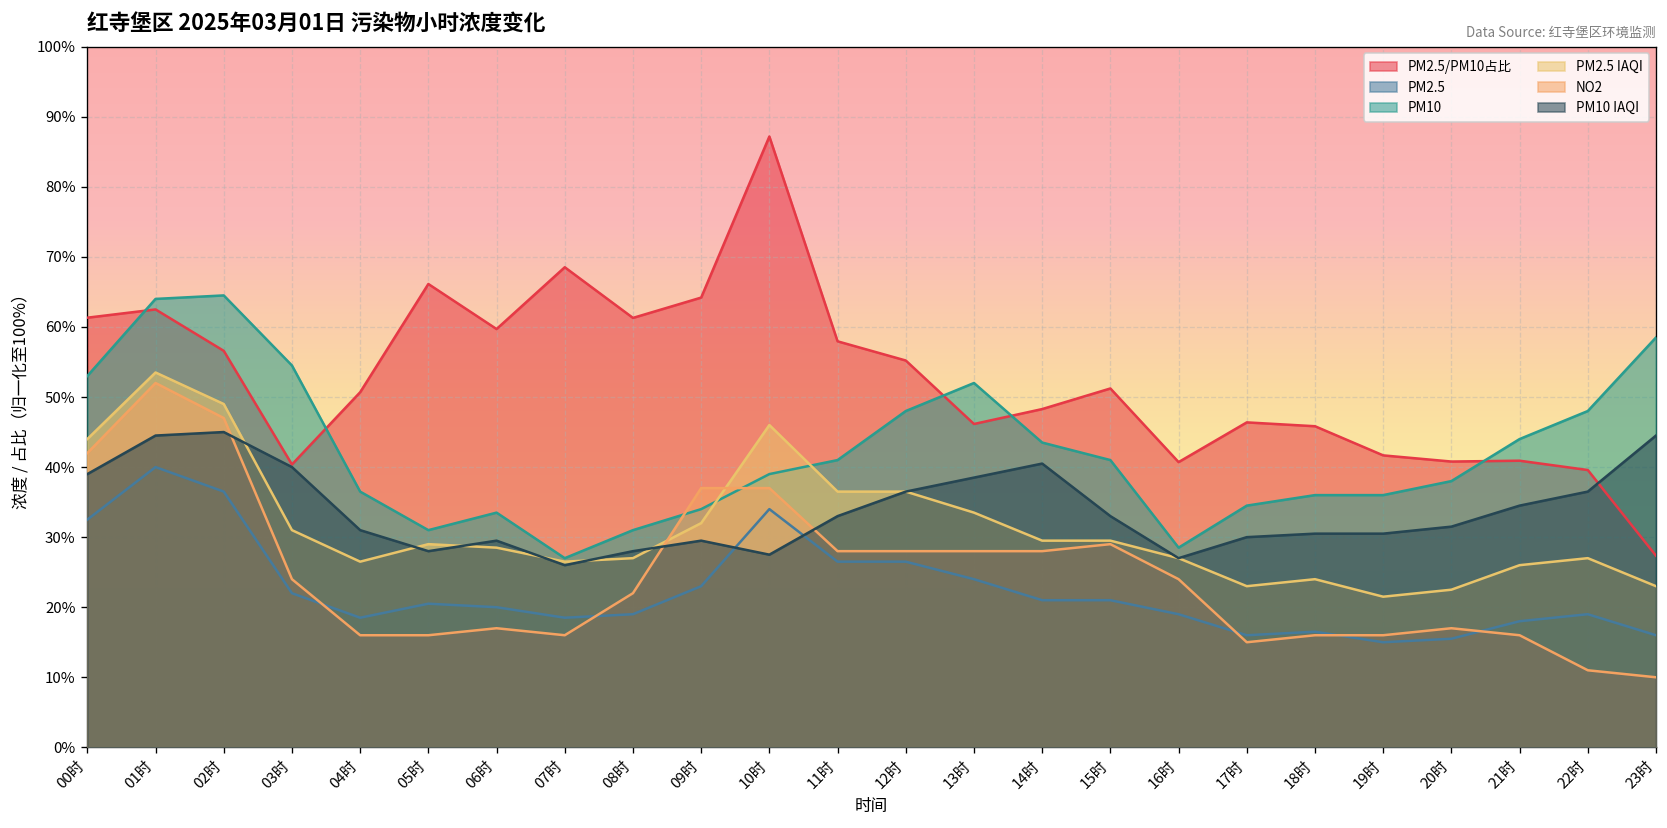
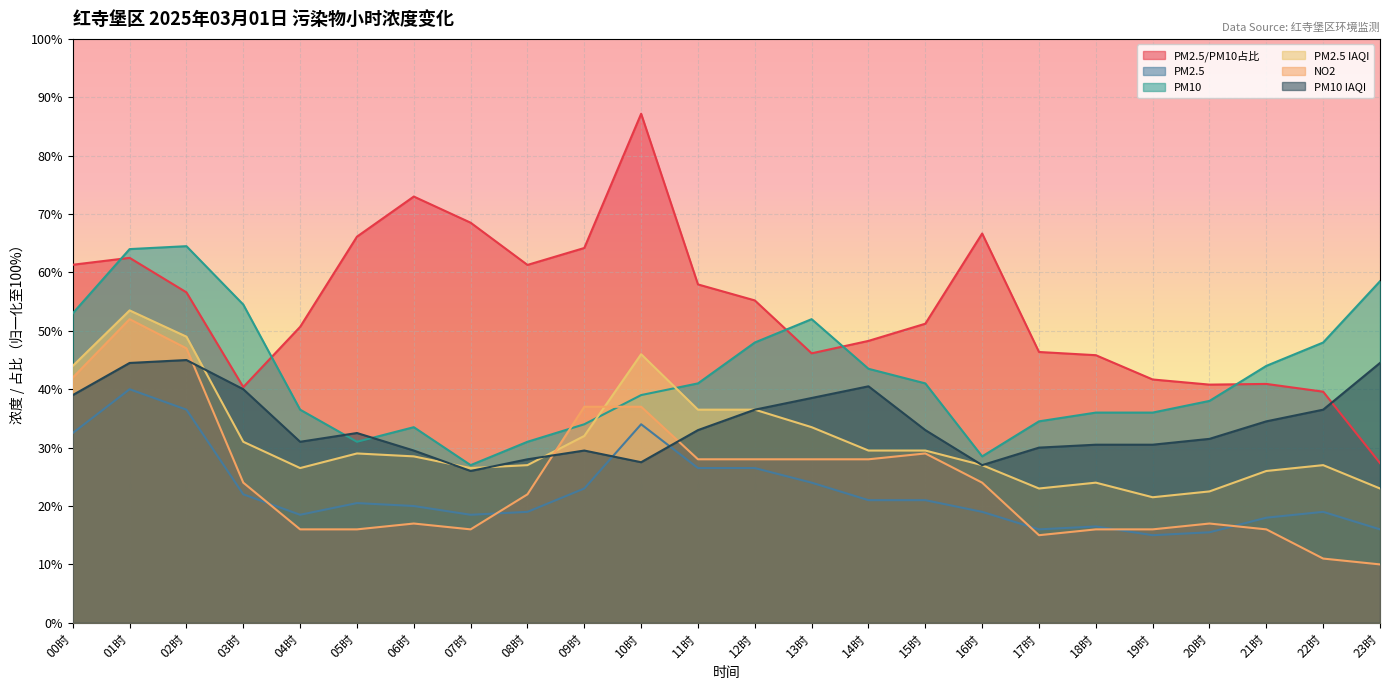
  {
    "PM2.5/PM10占比": {
      "00时": "61%",
      "01时": "63%",
      "02时": "57%",
      "04时": "51%",
      "05时": "66%",
-     "06时": "60%",
+     "06时": "73%",
      "07时": "69%",
      "08时": "61%",
      "09时": "64%",
      "10时": "87%",
      "11时": "58%",
      "12时": "55%",
      "13时": "46%",
      "14时": "48%",
      "15时": "51%",
-     "16时": "41%",
+     "16时": "67%",
      "17时": "46%",
      "18时": "46%",
      "19时": "42%",
      "20时": "41%",
      "21时": "41%",
      "22时": "40%",
      "23时": "27%"
    },
    "PM10 IAQI": {
      "00时": "39%",
      "01时": "45%",
      "02时": "45%",
      "04时": "31%",
-     "05时": "28%",
+     "05时": "33%",
      "06时": "30%",
      "07时": "26%",
      "08时": "28%",
      "09时": "30%",
      "10时": "28%",
      "11时": "33%",
      "13时": "39%",
      "14时": "41%",
      "15时": "33%",
      "17时": "30%",
      "18时": "31%",
      "19时": "31%",
      "20时": "32%",
      "21时": "35%",
      "22时": "37%",
      "23时": "45%"
    }
  }
